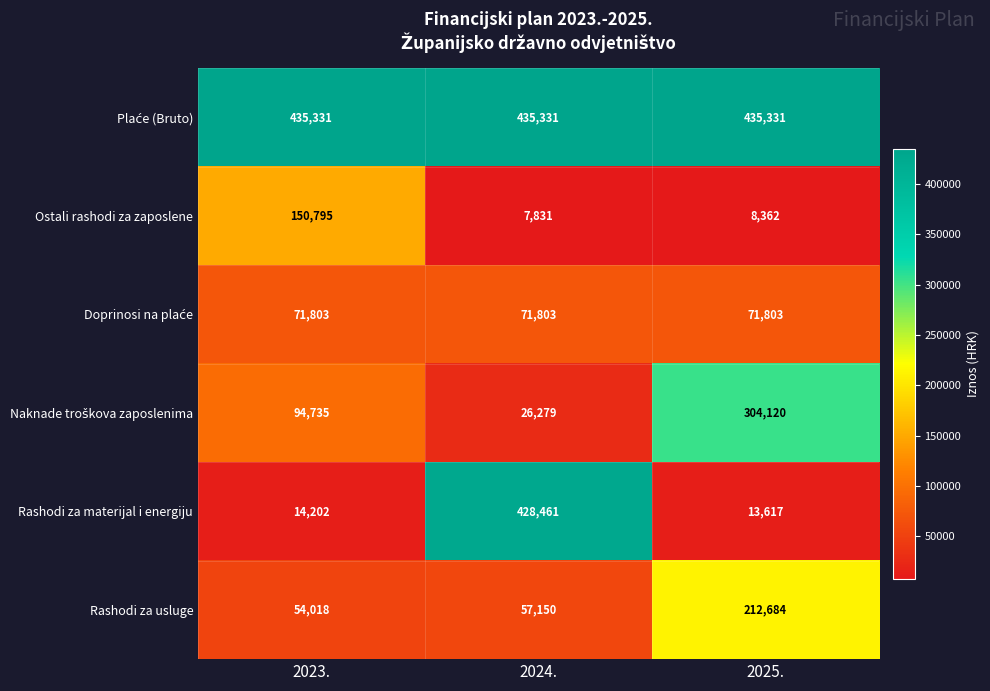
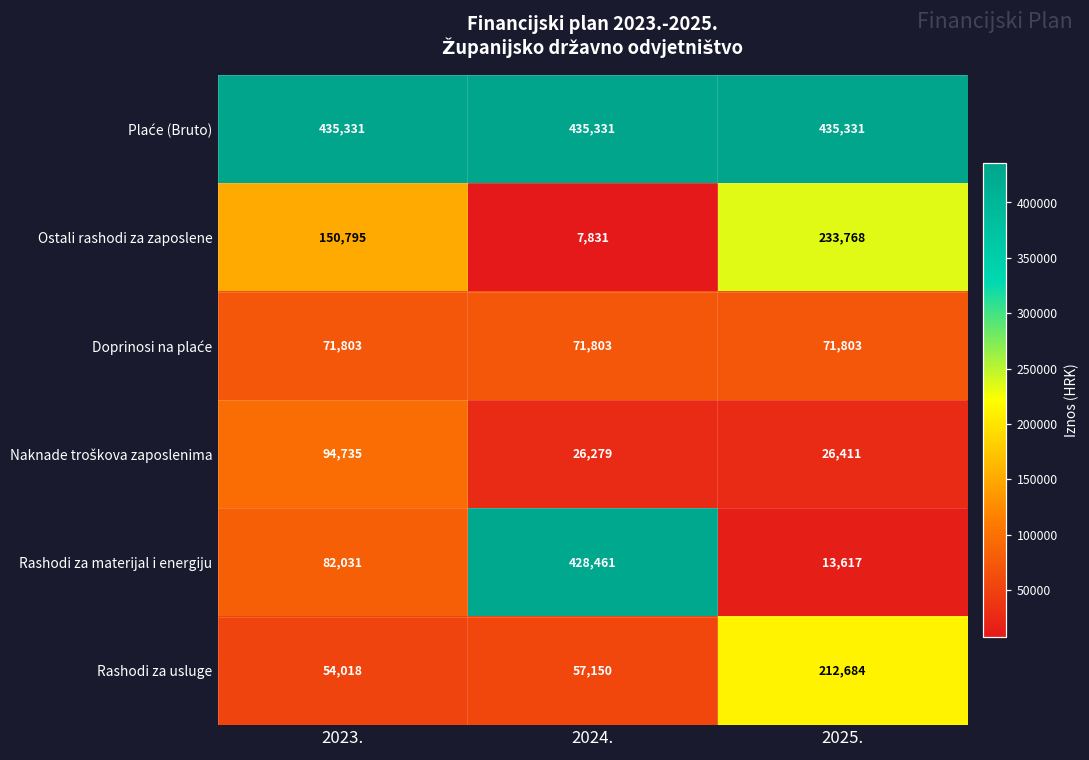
  {
    "Plaće (Bruto)": {
      "2023.": "435,331",
      "2024.": "435,331",
      "2025.": "435,331"
    },
    "Ostali rashodi za zaposlene": {
      "2023.": "150,795",
      "2024.": "7,831",
-     "2025.": "8,362"
+     "2025.": "233,768"
    },
    "Doprinosi na plaće": {
      "2023.": "71,803",
      "2024.": "71,803",
      "2025.": "71,803"
    },
    "Naknade troškova zaposlenima": {
      "2023.": "94,735",
      "2024.": "26,279",
-     "2025.": "304,120"
+     "2025.": "26,411"
    },
    "Rashodi za materijal i energiju": {
-     "2023.": "14,202",
+     "2023.": "82,031",
      "2024.": "428,461",
      "2025.": "13,617"
    },
    "Rashodi za usluge": {
      "2023.": "54,018",
      "2024.": "57,150",
      "2025.": "212,684"
    }
  }
